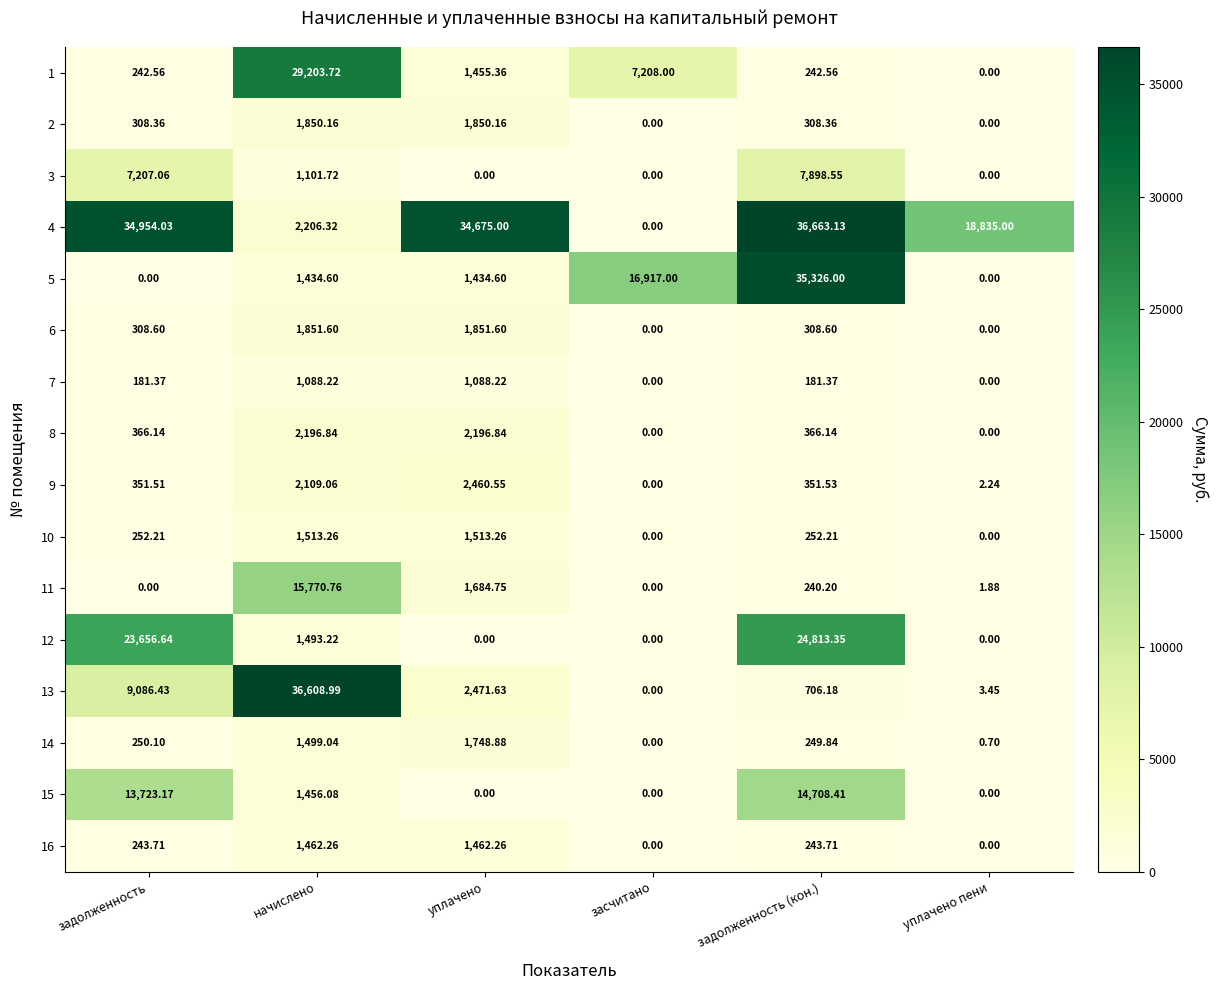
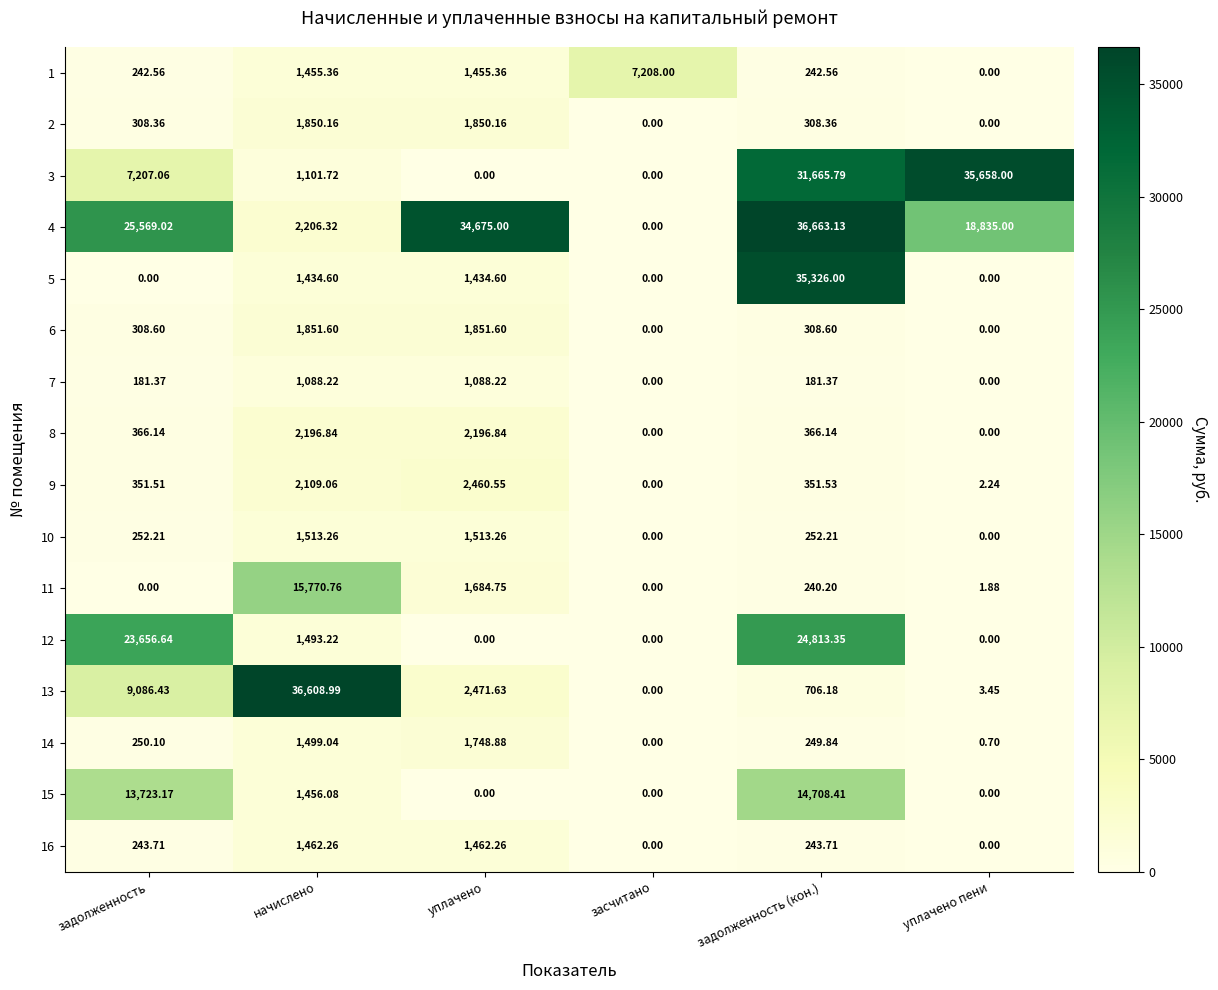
  {
    "1": {
      "задолженность": "242.56",
-     "начислено": "29,203.72",
+     "начислено": "1,455.36",
      "уплачено": "1,455.36",
      "засчитано": "7,208.00",
      "задолженность (кон.)": "242.56",
      "уплачено пени": "0.00"
    },
    "2": {
      "задолженность": "308.36",
      "начислено": "1,850.16",
      "уплачено": "1,850.16",
      "засчитано": "0.00",
      "задолженность (кон.)": "308.36",
      "уплачено пени": "0.00"
    },
    "3": {
      "задолженность": "7,207.06",
      "начислено": "1,101.72",
      "уплачено": "0.00",
      "засчитано": "0.00",
-     "задолженность (кон.)": "7,898.55",
-     "уплачено пени": "0.00"
+     "задолженность (кон.)": "31,665.79",
+     "уплачено пени": "35,658.00"
    },
    "4": {
-     "задолженность": "34,954.03",
+     "задолженность": "25,569.02",
      "начислено": "2,206.32",
      "уплачено": "34,675.00",
      "засчитано": "0.00",
      "задолженность (кон.)": "36,663.13",
      "уплачено пени": "18,835.00"
    },
    "5": {
      "задолженность": "0.00",
      "начислено": "1,434.60",
      "уплачено": "1,434.60",
-     "засчитано": "16,917.00",
+     "засчитано": "0.00",
      "задолженность (кон.)": "35,326.00",
      "уплачено пени": "0.00"
    },
    "6": {
      "задолженность": "308.60",
      "начислено": "1,851.60",
      "уплачено": "1,851.60",
      "засчитано": "0.00",
      "задолженность (кон.)": "308.60",
      "уплачено пени": "0.00"
    },
    "7": {
      "задолженность": "181.37",
      "начислено": "1,088.22",
      "уплачено": "1,088.22",
      "засчитано": "0.00",
      "задолженность (кон.)": "181.37",
      "уплачено пени": "0.00"
    },
    "8": {
      "задолженность": "366.14",
      "начислено": "2,196.84",
      "уплачено": "2,196.84",
      "засчитано": "0.00",
      "задолженность (кон.)": "366.14",
      "уплачено пени": "0.00"
    },
    "9": {
      "задолженность": "351.51",
      "начислено": "2,109.06",
      "уплачено": "2,460.55",
      "засчитано": "0.00",
      "задолженность (кон.)": "351.53",
      "уплачено пени": "2.24"
    },
    "10": {
      "задолженность": "252.21",
      "начислено": "1,513.26",
      "уплачено": "1,513.26",
      "засчитано": "0.00",
      "задолженность (кон.)": "252.21",
      "уплачено пени": "0.00"
    },
    "11": {
      "задолженность": "0.00",
      "начислено": "15,770.76",
      "уплачено": "1,684.75",
      "засчитано": "0.00",
      "задолженность (кон.)": "240.20",
      "уплачено пени": "1.88"
    },
    "12": {
      "задолженность": "23,656.64",
      "начислено": "1,493.22",
      "уплачено": "0.00",
      "засчитано": "0.00",
      "задолженность (кон.)": "24,813.35",
      "уплачено пени": "0.00"
    },
    "13": {
      "задолженность": "9,086.43",
      "начислено": "36,608.99",
      "уплачено": "2,471.63",
      "засчитано": "0.00",
      "задолженность (кон.)": "706.18",
      "уплачено пени": "3.45"
    },
    "14": {
      "задолженность": "250.10",
      "начислено": "1,499.04",
      "уплачено": "1,748.88",
      "засчитано": "0.00",
      "задолженность (кон.)": "249.84",
      "уплачено пени": "0.70"
    },
    "15": {
      "задолженность": "13,723.17",
      "начислено": "1,456.08",
      "уплачено": "0.00",
      "засчитано": "0.00",
      "задолженность (кон.)": "14,708.41",
      "уплачено пени": "0.00"
    },
    "16": {
      "задолженность": "243.71",
      "начислено": "1,462.26",
      "уплачено": "1,462.26",
      "засчитано": "0.00",
      "задолженность (кон.)": "243.71",
      "уплачено пени": "0.00"
    }
  }
